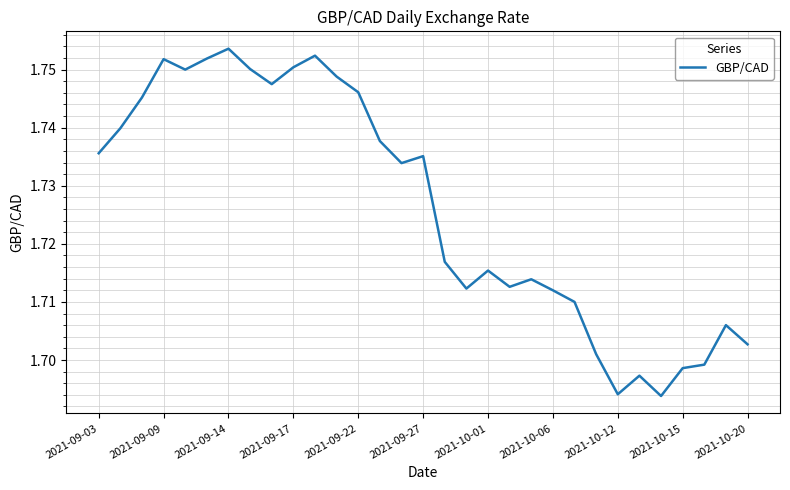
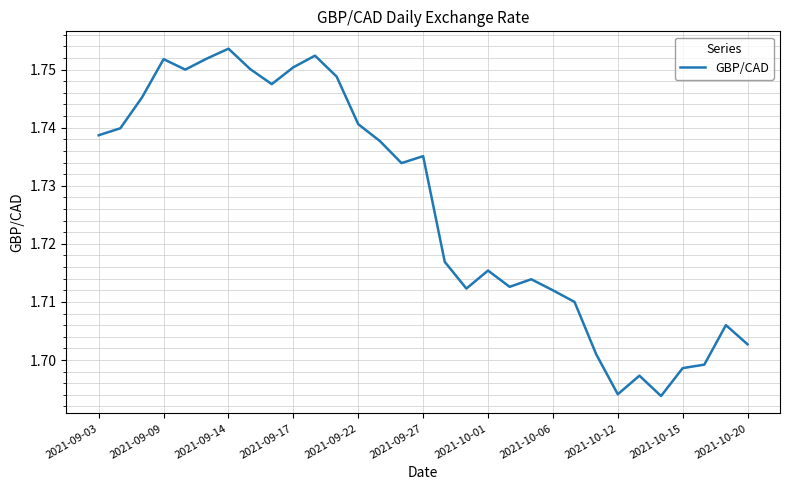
  {
-   "2021-09-03": 1.736,
+   "2021-09-03": 1.739,
    "2021-09-09": 1.752,
    "2021-09-14": 1.754,
    "2021-09-17": 1.750,
-   "2021-09-22": 1.746,
+   "2021-09-22": 1.741,
    "2021-09-27": 1.735,
    "2021-10-01": 1.715,
    "2021-10-06": 1.712,
    "2021-10-12": 1.694,
    "2021-10-15": 1.699,
    "2021-10-20": 1.703
  }
